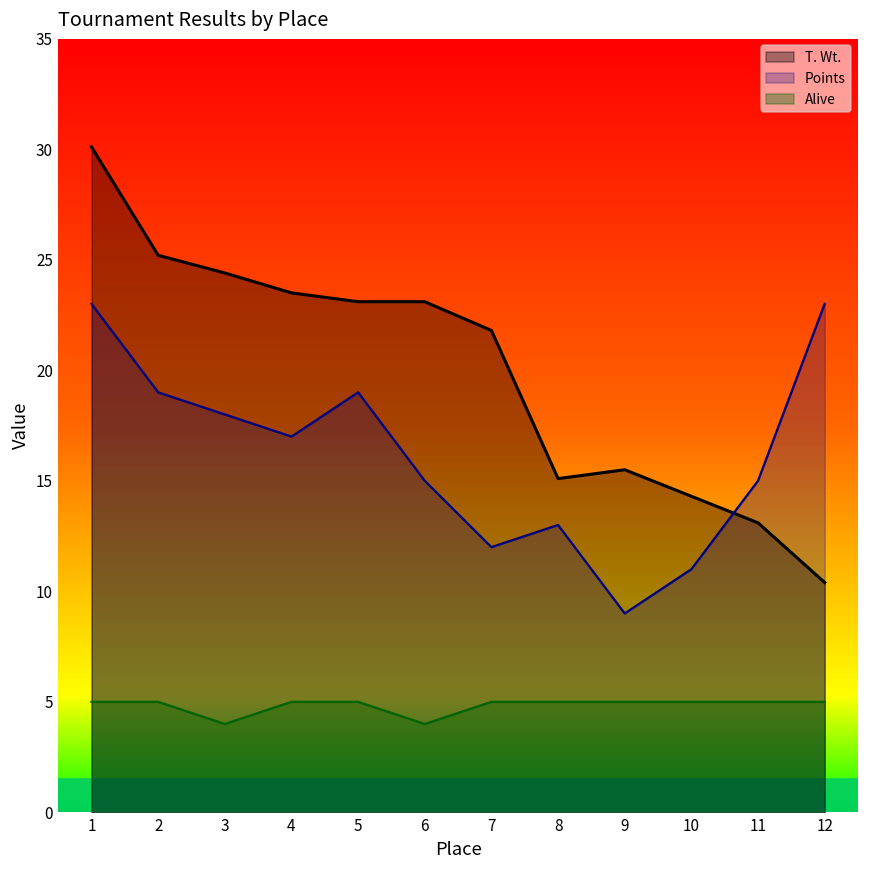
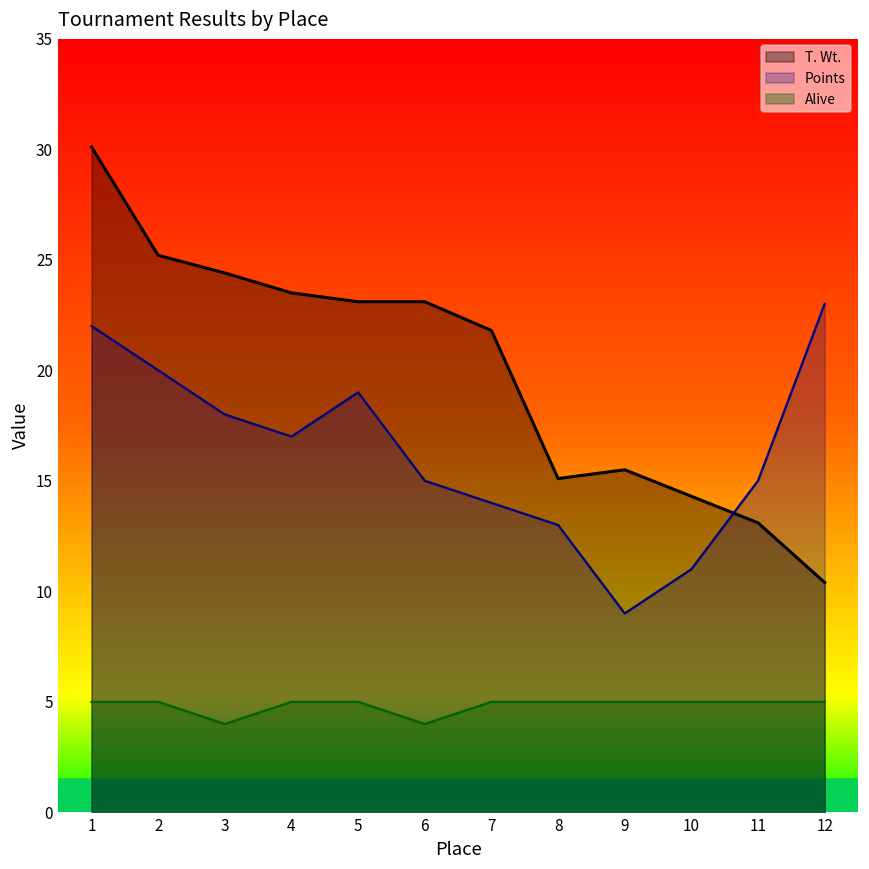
  {
    "Points": {
-     "1": 23,
-     "2": 19,
+     "1": 22,
+     "2": 20,
      "3": 18,
      "4": 17,
      "5": 19,
      "6": 15,
-     "7": 12,
+     "7": 14,
      "8": 13,
      "9": 9,
      "10": 11,
      "11": 15,
      "12": 23
    }
  }
